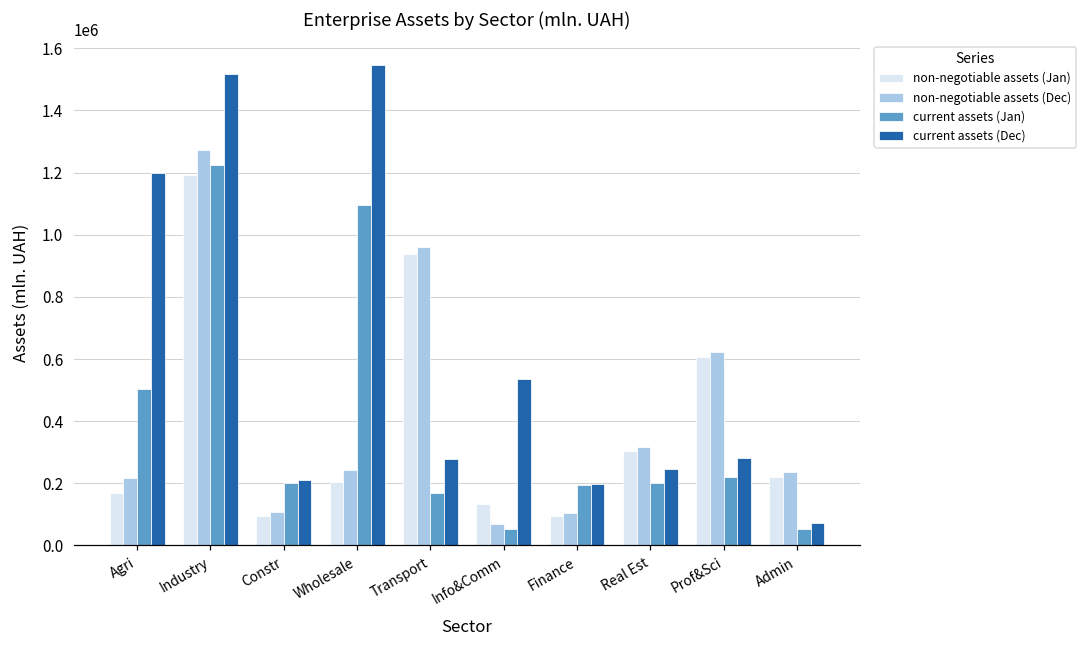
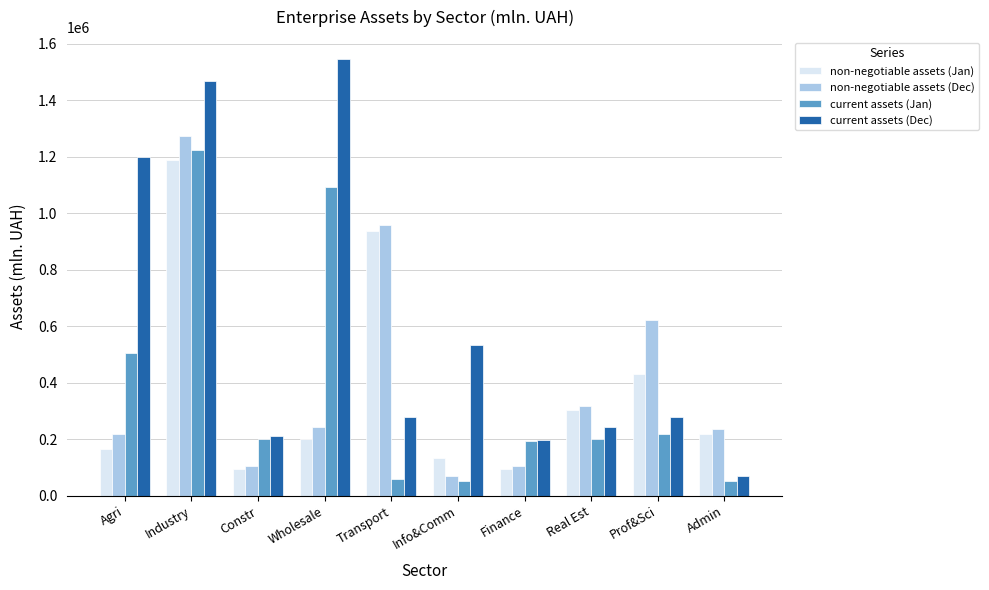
  {
    "non-negotiable assets (Jan)": {
      "Agri": 170000,
      "Industry": 1190000,
      "Constr": 90000,
      "Wholesale": 200000,
      "Transport": 940000,
      "Info&Comm": 130000,
      "Finance": 100000,
      "Real Est": 300000,
-     "Prof&Sci": 610000,
+     "Prof&Sci": 430000,
      "Admin": 220000
    },
    "non-negotiable assets (Dec)": {
      "Agri": 220000,
      "Industry": 1270000,
      "Constr": 110000,
      "Wholesale": 240000,
      "Transport": 960000,
      "Info&Comm": 70000,
      "Finance": 100000,
      "Real Est": 320000,
      "Prof&Sci": 620000,
      "Admin": 240000
    },
    "current assets (Jan)": {
      "Agri": 500000,
      "Industry": 1220000,
      "Constr": 200000,
      "Wholesale": 1090000,
-     "Transport": 170000,
+     "Transport": 60000,
      "Info&Comm": 50000,
      "Finance": 190000,
      "Real Est": 200000,
      "Prof&Sci": 220000,
      "Admin": 50000
    },
    "current assets (Dec)": {
      "Agri": 1200000,
-     "Industry": 1520000,
+     "Industry": 1470000,
      "Constr": 210000,
      "Wholesale": 1550000,
      "Transport": 280000,
      "Info&Comm": 540000,
      "Finance": 200000,
      "Real Est": 240000,
      "Prof&Sci": 280000,
      "Admin": 70000
    }
  }
